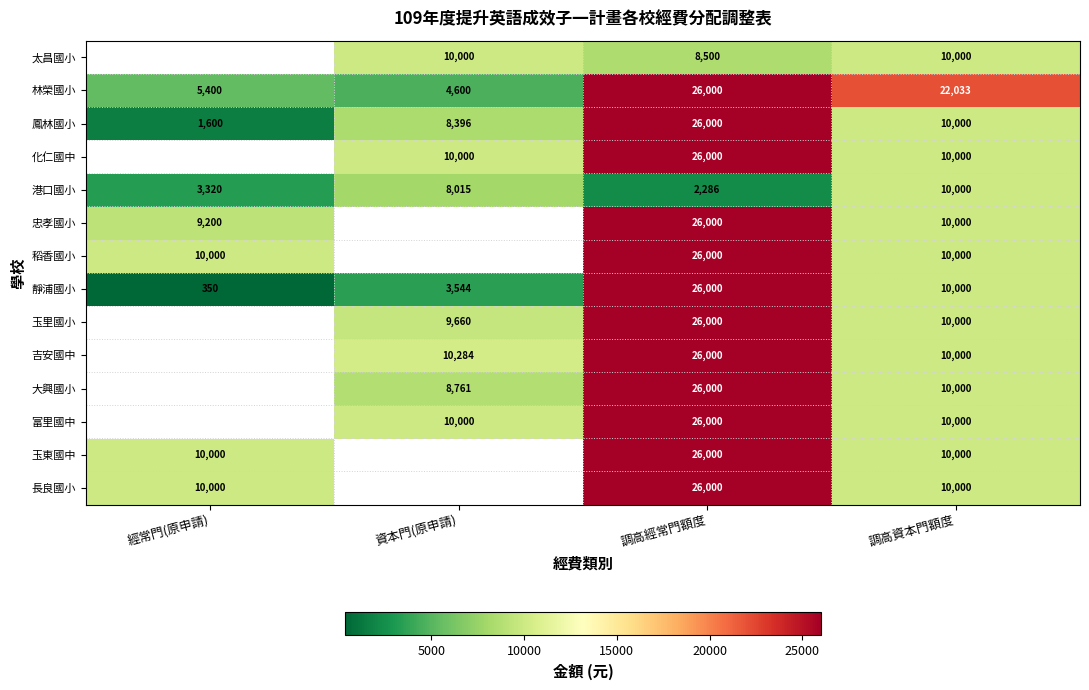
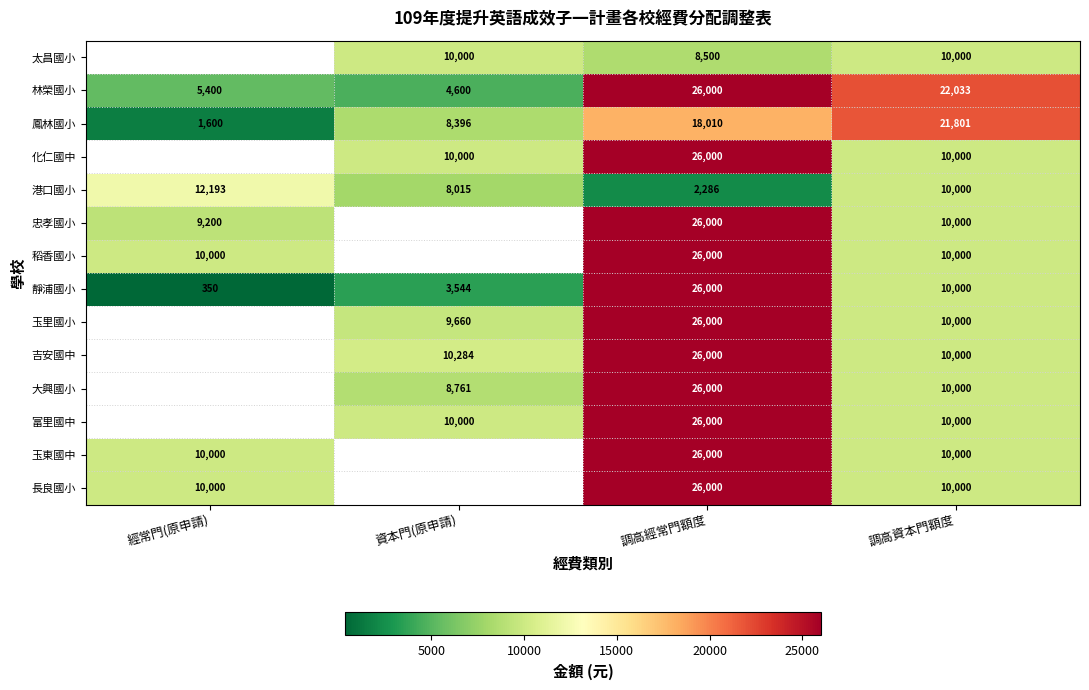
  {
    "太昌國小": {
      "資本門(原申請)": "10,000",
      "調高經常門額度": "8,500",
      "調高資本門額度": "10,000"
    },
    "林榮國小": {
      "經常門(原申請)": "5,400",
      "資本門(原申請)": "4,600",
      "調高經常門額度": "26,000",
      "調高資本門額度": "22,033"
    },
    "鳳林國小": {
      "經常門(原申請)": "1,600",
      "資本門(原申請)": "8,396",
-     "調高經常門額度": "26,000",
-     "調高資本門額度": "10,000"
+     "調高經常門額度": "18,010",
+     "調高資本門額度": "21,801"
    },
    "化仁國中": {
      "資本門(原申請)": "10,000",
      "調高經常門額度": "26,000",
      "調高資本門額度": "10,000"
    },
    "港口國小": {
-     "經常門(原申請)": "3,320",
+     "經常門(原申請)": "12,193",
      "資本門(原申請)": "8,015",
      "調高經常門額度": "2,286",
      "調高資本門額度": "10,000"
    },
    "忠孝國小": {
      "經常門(原申請)": "9,200",
      "調高經常門額度": "26,000",
      "調高資本門額度": "10,000"
    },
    "稻香國小": {
      "經常門(原申請)": "10,000",
      "調高經常門額度": "26,000",
      "調高資本門額度": "10,000"
    },
    "靜浦國小": {
      "經常門(原申請)": "350",
      "資本門(原申請)": "3,544",
      "調高經常門額度": "26,000",
      "調高資本門額度": "10,000"
    },
    "玉里國小": {
      "資本門(原申請)": "9,660",
      "調高經常門額度": "26,000",
      "調高資本門額度": "10,000"
    },
    "吉安國中": {
      "資本門(原申請)": "10,284",
      "調高經常門額度": "26,000",
      "調高資本門額度": "10,000"
    },
    "大興國小": {
      "資本門(原申請)": "8,761",
      "調高經常門額度": "26,000",
      "調高資本門額度": "10,000"
    },
    "富里國中": {
      "資本門(原申請)": "10,000",
      "調高經常門額度": "26,000",
      "調高資本門額度": "10,000"
    },
    "玉東國中": {
      "經常門(原申請)": "10,000",
      "調高經常門額度": "26,000",
      "調高資本門額度": "10,000"
    },
    "長良國小": {
      "經常門(原申請)": "10,000",
      "調高經常門額度": "26,000",
      "調高資本門額度": "10,000"
    }
  }
